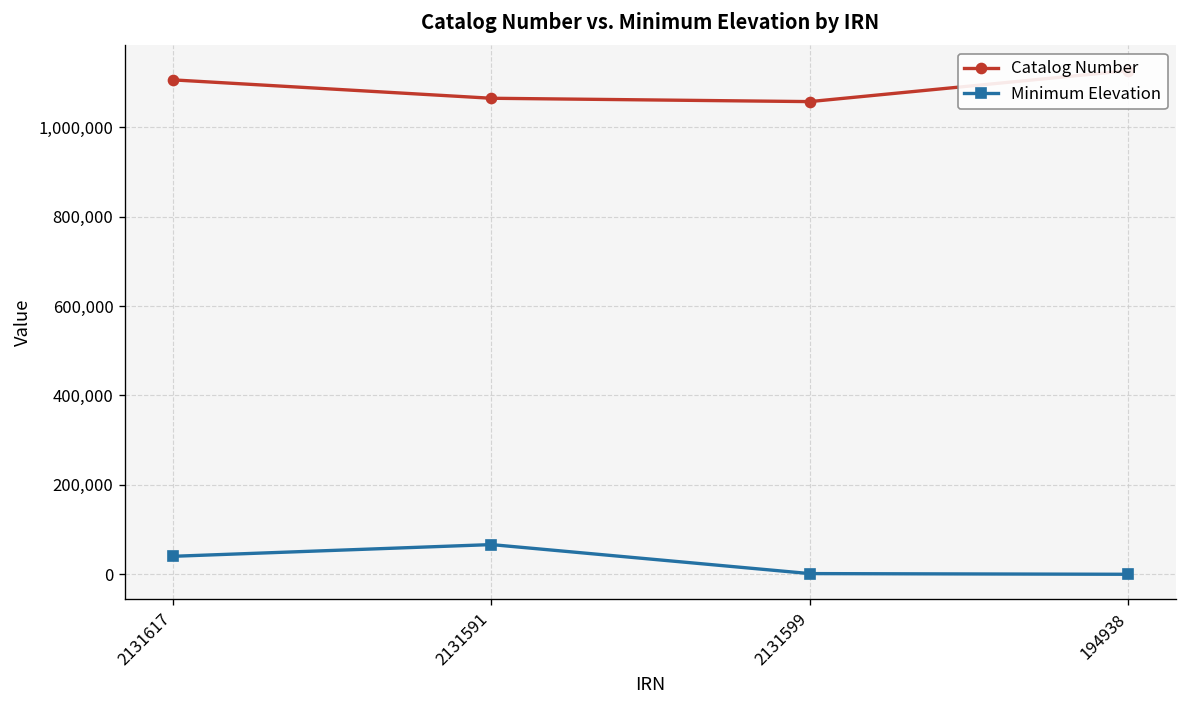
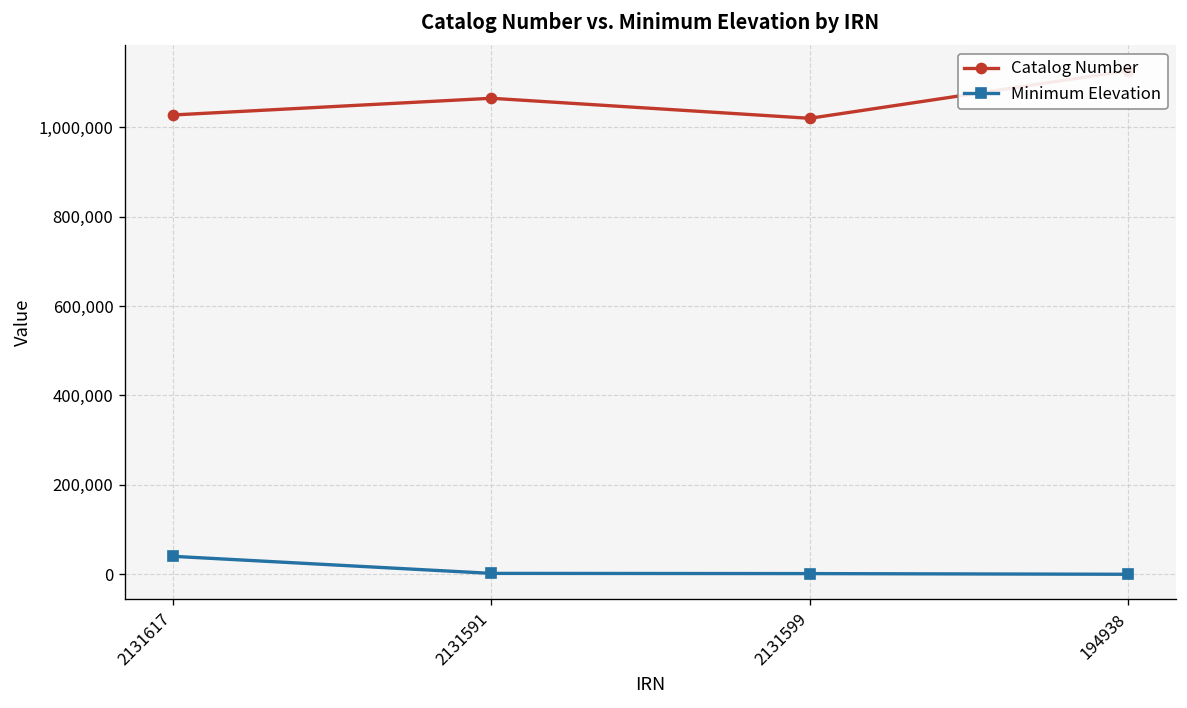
  {
    "Catalog Number": {
-     "2131617": "1,110,000",
+     "2131617": "1,030,000",
      "2131591": "1,060,000",
-     "2131599": "1,060,000"
+     "2131599": "1,020,000"
    },
    "Minimum Elevation": {
      "2131617": "40,000",
-     "2131591": "70,000",
+     "2131591": "0",
      "2131599": "0",
      "194938": "0"
    }
  }
